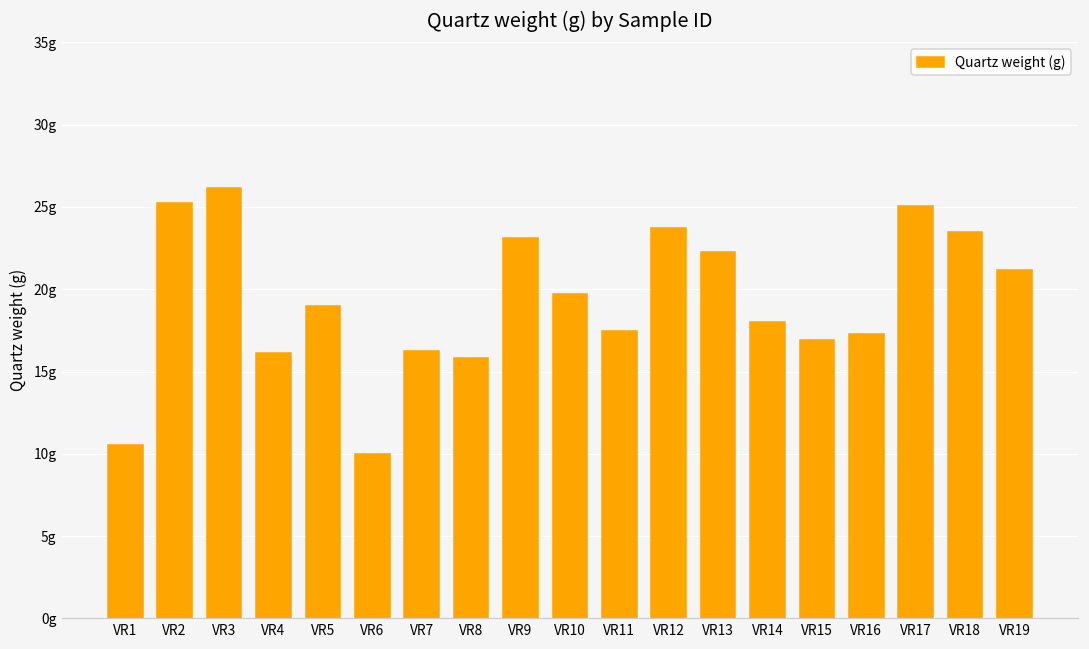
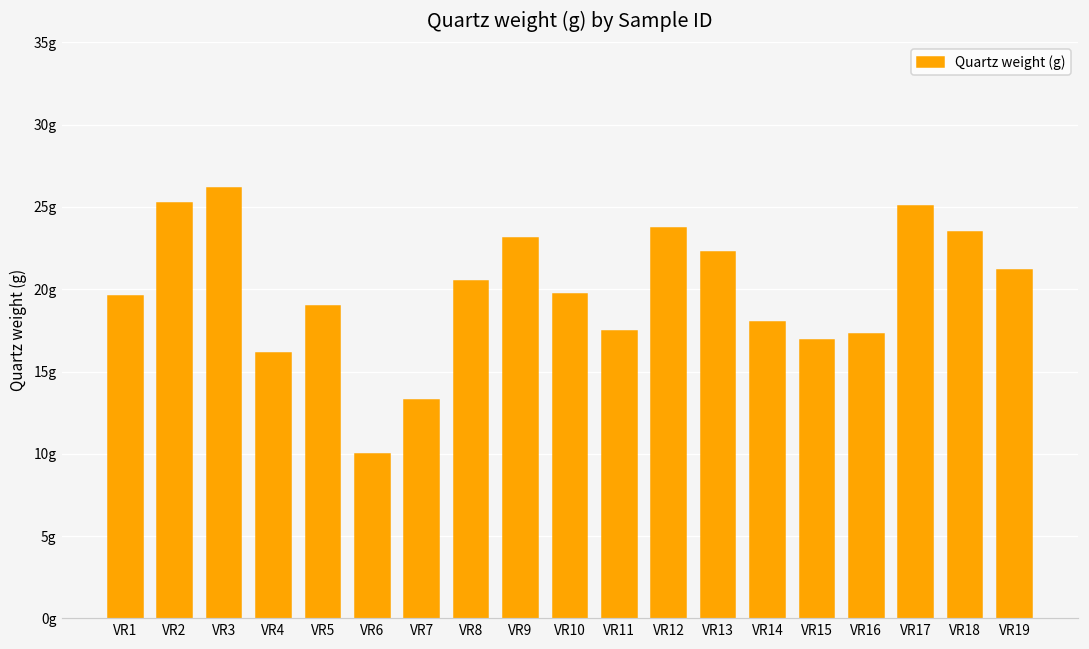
  {
-   "VR1": "10.5g",
+   "VR1": "19.6g",
    "VR2": "25.3g",
    "VR3": "26.2g",
    "VR4": "16.1g",
    "VR5": "19.0g",
    "VR6": "10.0g",
-   "VR7": "16.3g",
-   "VR8": "15.8g",
+   "VR7": "13.3g",
+   "VR8": "20.5g",
    "VR9": "23.1g",
    "VR10": "19.7g",
    "VR11": "17.5g",
    "VR12": "23.8g",
    "VR13": "22.3g",
    "VR14": "18.0g",
    "VR15": "16.9g",
    "VR16": "17.3g",
    "VR17": "25.0g",
    "VR18": "23.5g",
    "VR19": "21.2g"
  }
